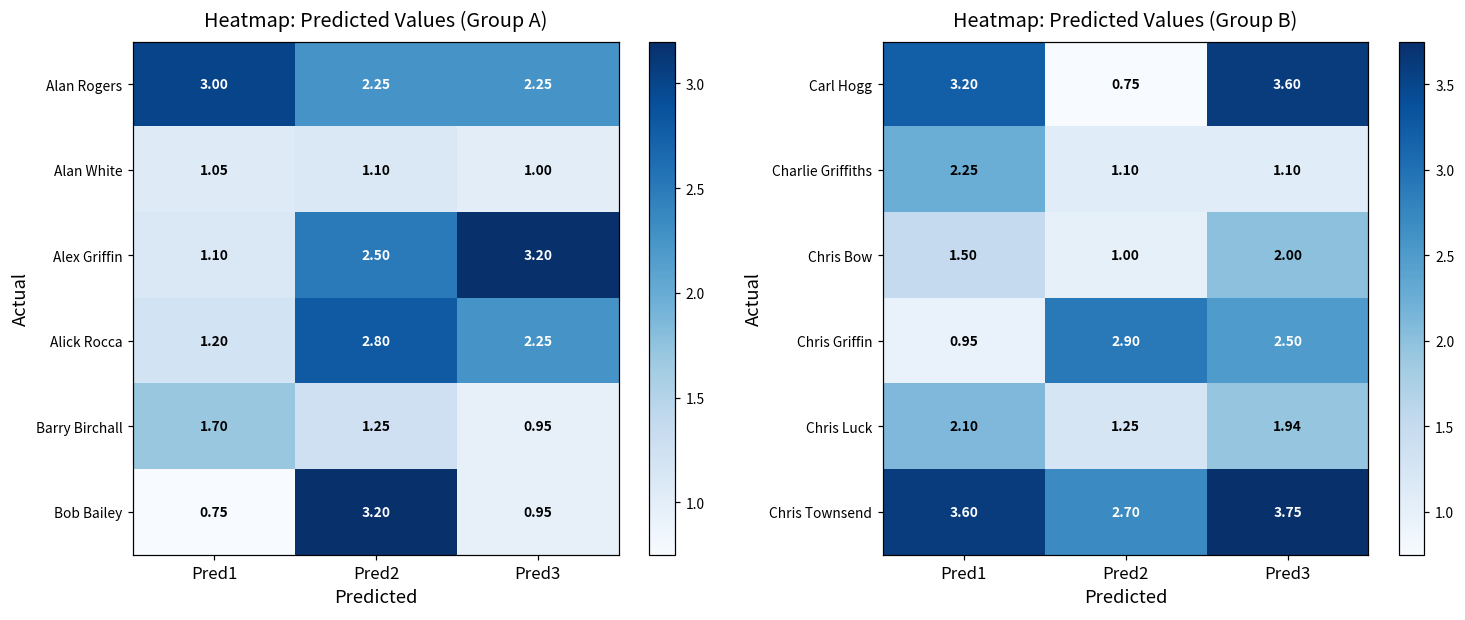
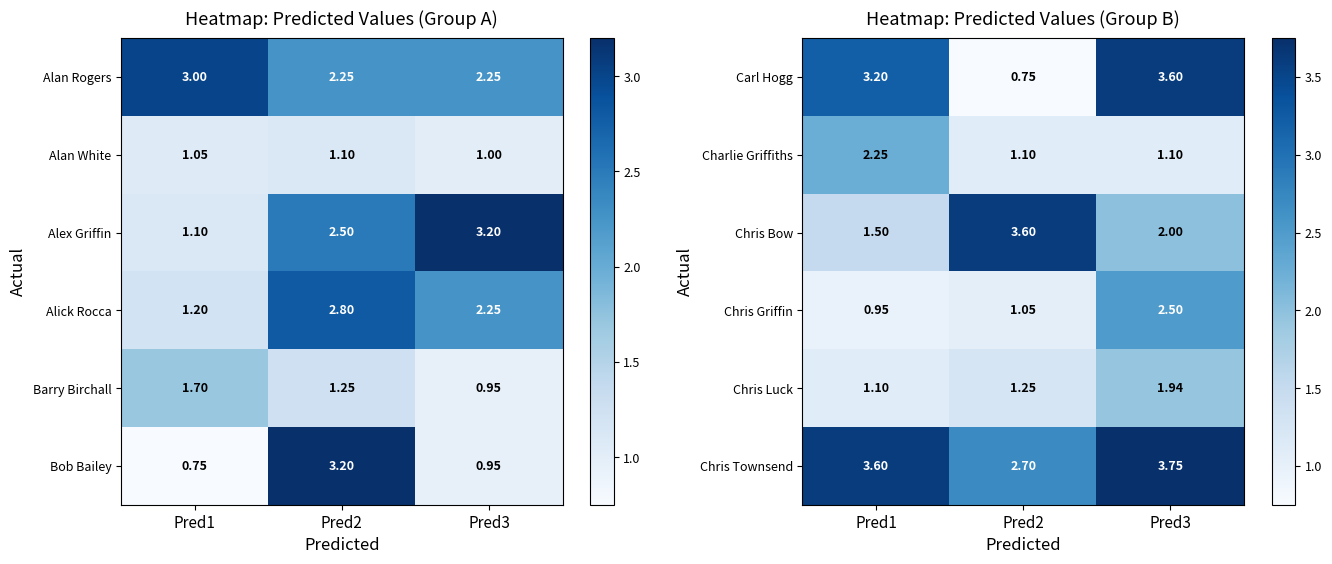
  {
    "Heatmap: Predicted Values (Group A)": {
      "Alan Rogers": {
        "Pred1": 3.00,
        "Pred2": 2.25,
        "Pred3": 2.25
      },
      "Alan White": {
        "Pred1": 1.05,
        "Pred2": 1.10,
        "Pred3": 1.00
      },
      "Alex Griffin": {
        "Pred1": 1.10,
        "Pred2": 2.50,
        "Pred3": 3.20
      },
      "Alick Rocca": {
        "Pred1": 1.20,
        "Pred2": 2.80,
        "Pred3": 2.25
      },
      "Barry Birchall": {
        "Pred1": 1.70,
        "Pred2": 1.25,
        "Pred3": 0.95
      },
      "Bob Bailey": {
        "Pred1": 0.75,
        "Pred2": 3.20,
        "Pred3": 0.95
      }
    },
    "Heatmap: Predicted Values (Group B)": {
      "Carl Hogg": {
        "Pred1": 3.20,
        "Pred2": 0.75,
        "Pred3": 3.60
      },
      "Charlie Griffiths": {
        "Pred1": 2.25,
        "Pred2": 1.10,
        "Pred3": 1.10
      },
      "Chris Bow": {
        "Pred1": 1.50,
-       "Pred2": 1.00,
+       "Pred2": 3.60,
        "Pred3": 2.00
      },
      "Chris Griffin": {
        "Pred1": 0.95,
-       "Pred2": 2.90,
+       "Pred2": 1.05,
        "Pred3": 2.50
      },
      "Chris Luck": {
-       "Pred1": 2.10,
+       "Pred1": 1.10,
        "Pred2": 1.25,
        "Pred3": 1.94
      },
      "Chris Townsend": {
        "Pred1": 3.60,
        "Pred2": 2.70,
        "Pred3": 3.75
      }
    }
  }
